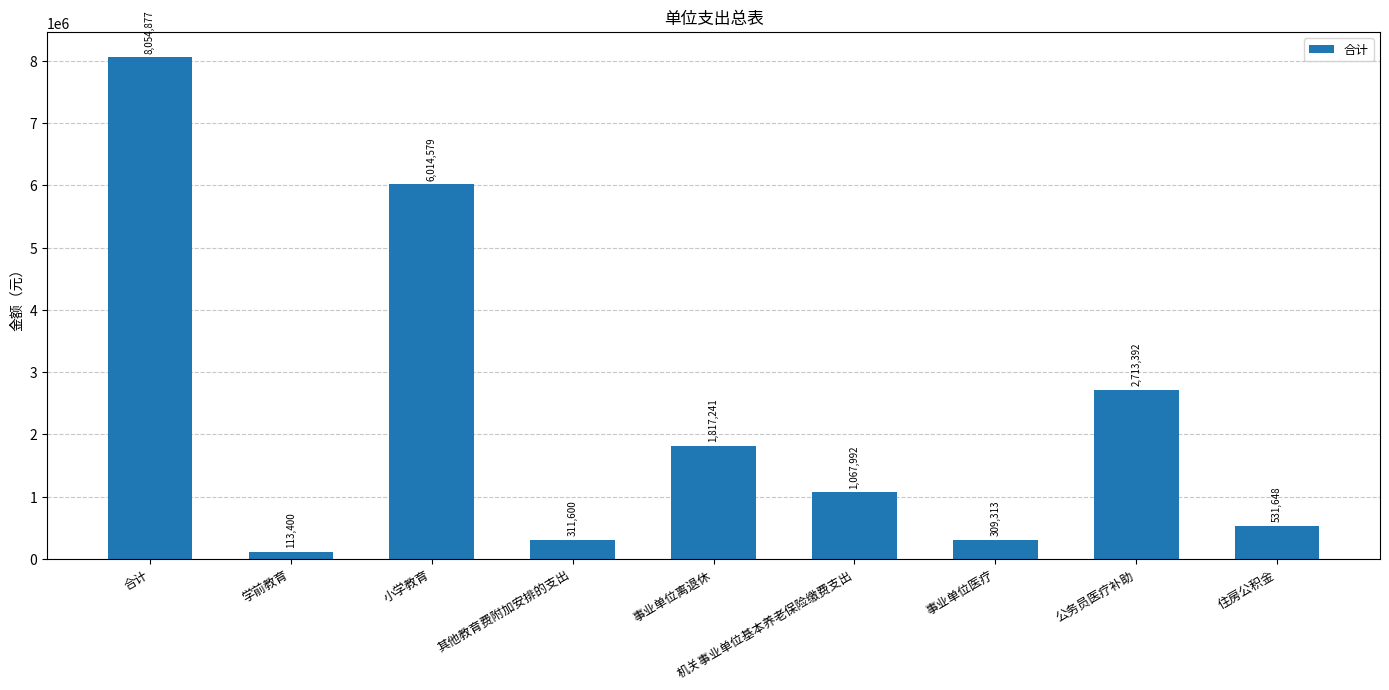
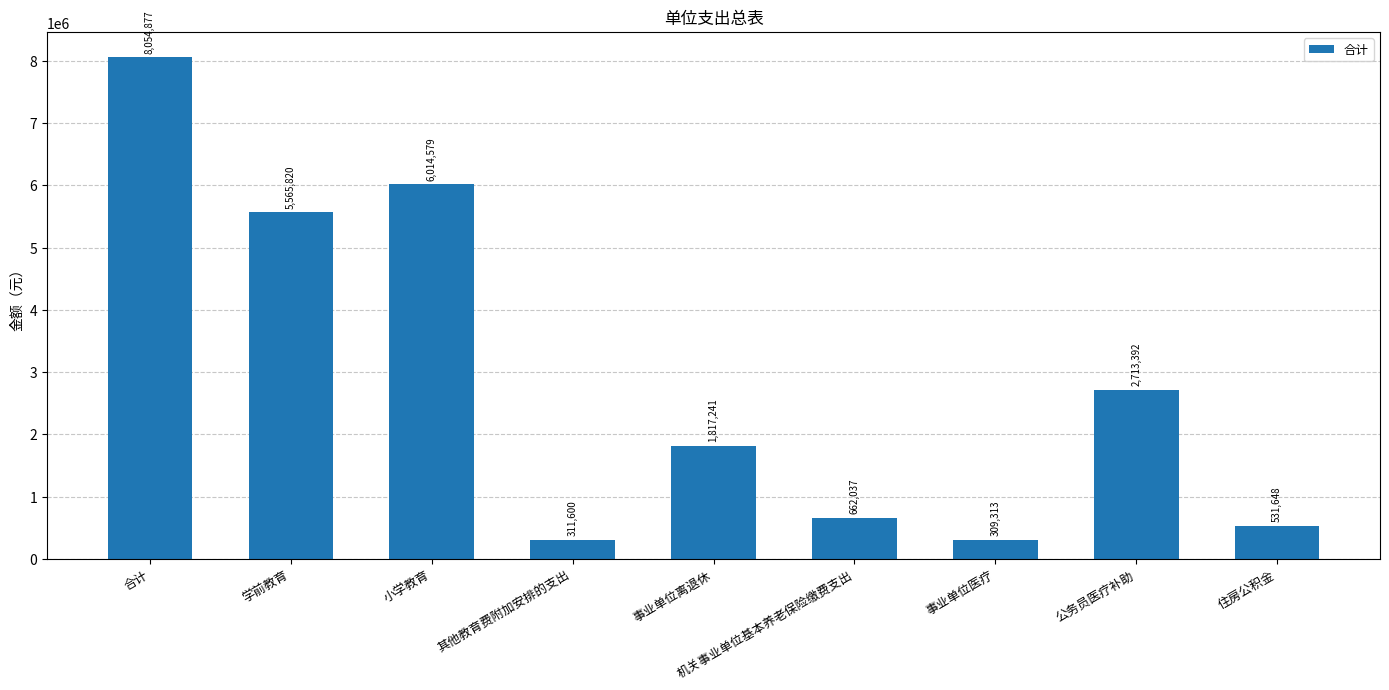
  {
    "合计": "8,054,877",
-   "学前教育": "113,400",
+   "学前教育": "5,565,820",
    "小学教育": "6,014,579",
    "其他教育费附加安排的支出": "311,600",
    "事业单位离退休": "1,817,241",
-   "机关事业单位基本养老保险缴费支出": "1,067,992",
+   "机关事业单位基本养老保险缴费支出": "662,037",
    "事业单位医疗": "309,313",
    "公务员医疗补助": "2,713,392",
    "住房公积金": "531,648"
  }
